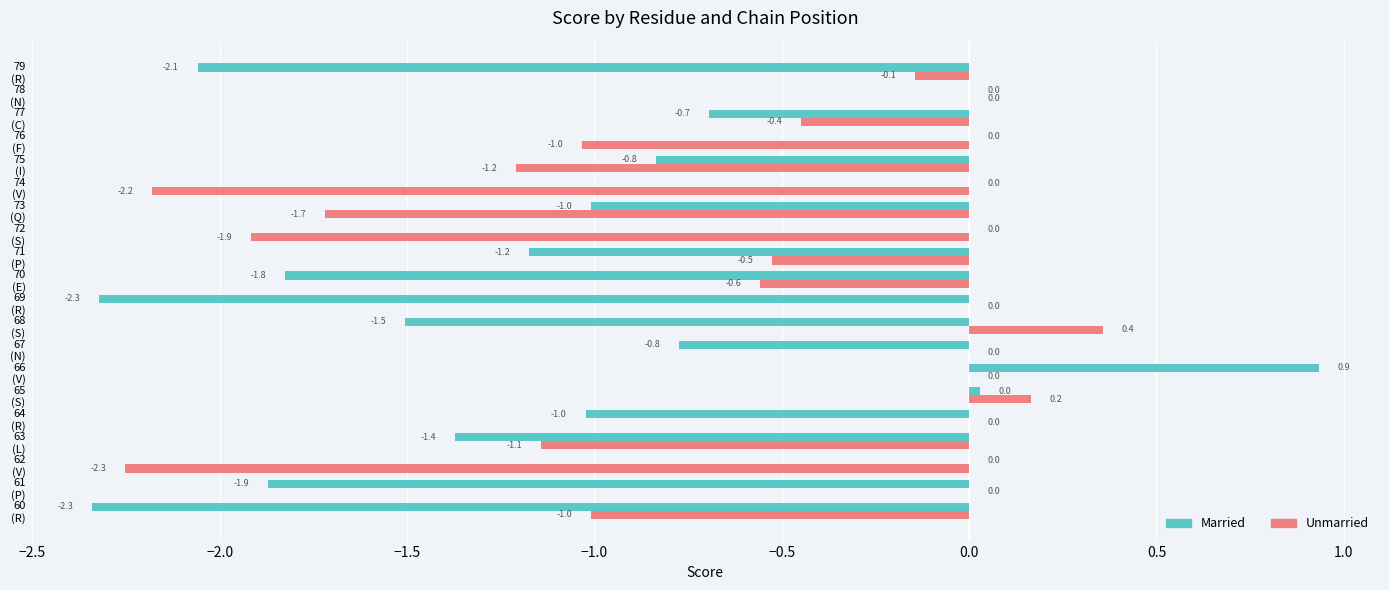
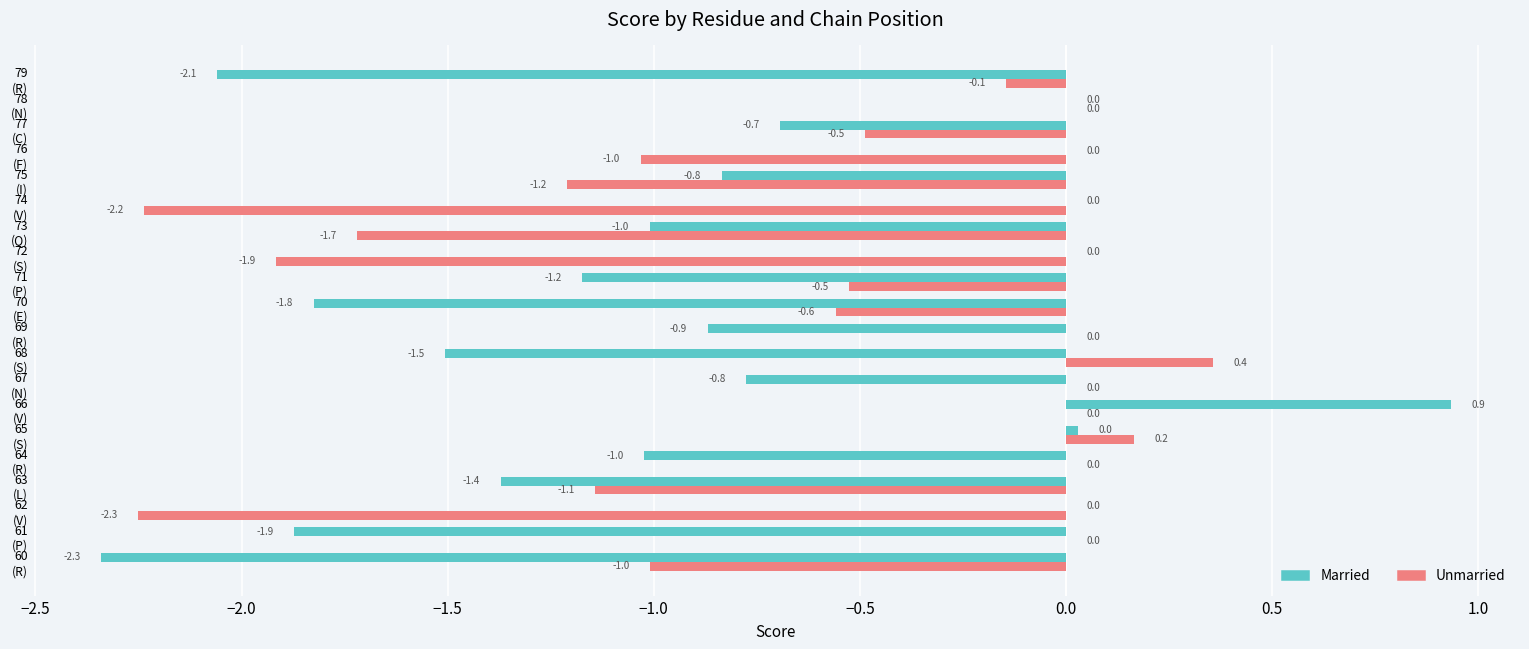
  {
    "Married": {
      "79 (R)": -2.1,
      "78 (N)": 0.0,
      "77 (C)": -0.7,
      "76 (F)": 0.0,
      "75 (I)": -0.8,
      "74 (V)": 0.0,
      "73 (Q)": -1.0,
      "72 (S)": 0.0,
      "71 (P)": -1.2,
      "70 (E)": -1.8,
-     "69 (R)": -2.3,
+     "69 (R)": -0.9,
      "68 (S)": -1.5,
      "67 (N)": -0.8,
      "66 (V)": 0.9,
      "65 (S)": 0.0,
      "64 (R)": -1.0,
      "63 (L)": -1.4,
      "62 (V)": 0.0,
      "61 (P)": -1.9,
      "60 (R)": -2.3
    },
    "Unmarried": {
      "79 (R)": -0.1,
      "78 (N)": 0.0,
-     "77 (C)": -0.4,
+     "77 (C)": -0.5,
      "76 (F)": -1.0,
      "75 (I)": -1.2,
-     "74 (V)": -2.18,
+     "74 (V)": -2.24,
      "73 (Q)": -1.7,
      "72 (S)": -1.9,
      "71 (P)": -0.5,
      "70 (E)": -0.6,
      "69 (R)": 0.0,
      "68 (S)": 0.4,
      "67 (N)": 0.0,
      "65 (S)": 0.2,
      "64 (R)": 0.0,
      "63 (L)": -1.1,
      "62 (V)": -2.3,
      "61 (P)": 0.0,
      "60 (R)": -1.0
    }
  }
